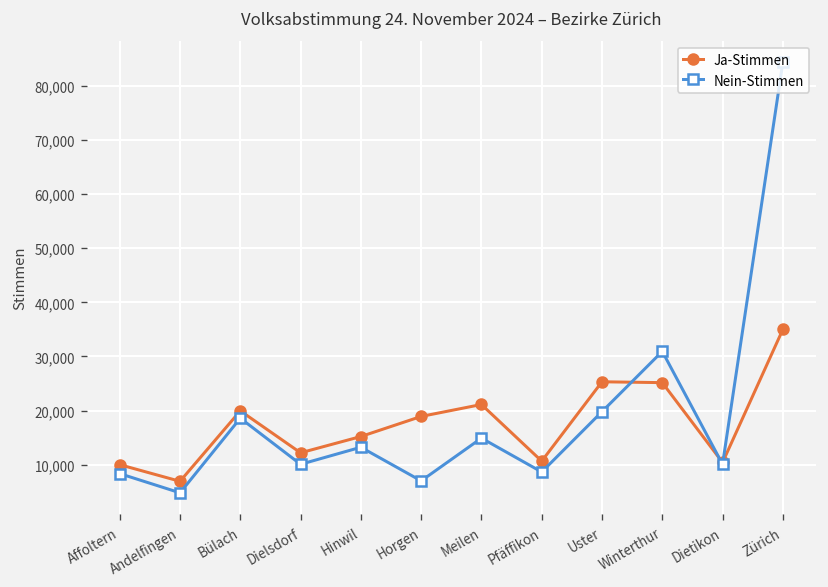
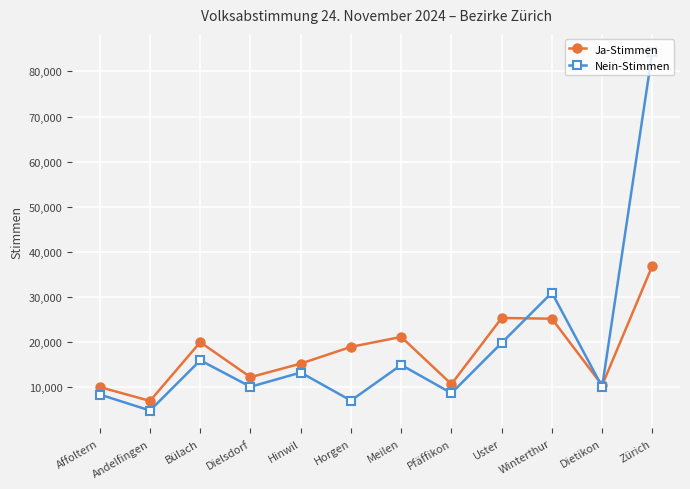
  {
    "Ja-Stimmen": {
      "Affoltern": "10,000",
      "Andelfingen": "7,000",
      "Bülach": "20,000",
      "Dielsdorf": "12,000",
      "Hinwil": "15,000",
      "Horgen": "19,000",
      "Meilen": "21,000",
      "Pfäffikon": "11,000",
      "Uster": "25,000",
      "Winterthur": "25,000",
-     "Zürich": "35,000"
+     "Zürich": "37,000"
    },
    "Nein-Stimmen": {
      "Affoltern": "8,000",
      "Andelfingen": "5,000",
-     "Bülach": "19,000",
+     "Bülach": "16,000",
      "Dielsdorf": "10,000",
      "Hinwil": "13,000",
      "Horgen": "7,000",
      "Meilen": "15,000",
      "Pfäffikon": "9,000",
      "Uster": "20,000",
      "Winterthur": "31,000"
    }
  }
